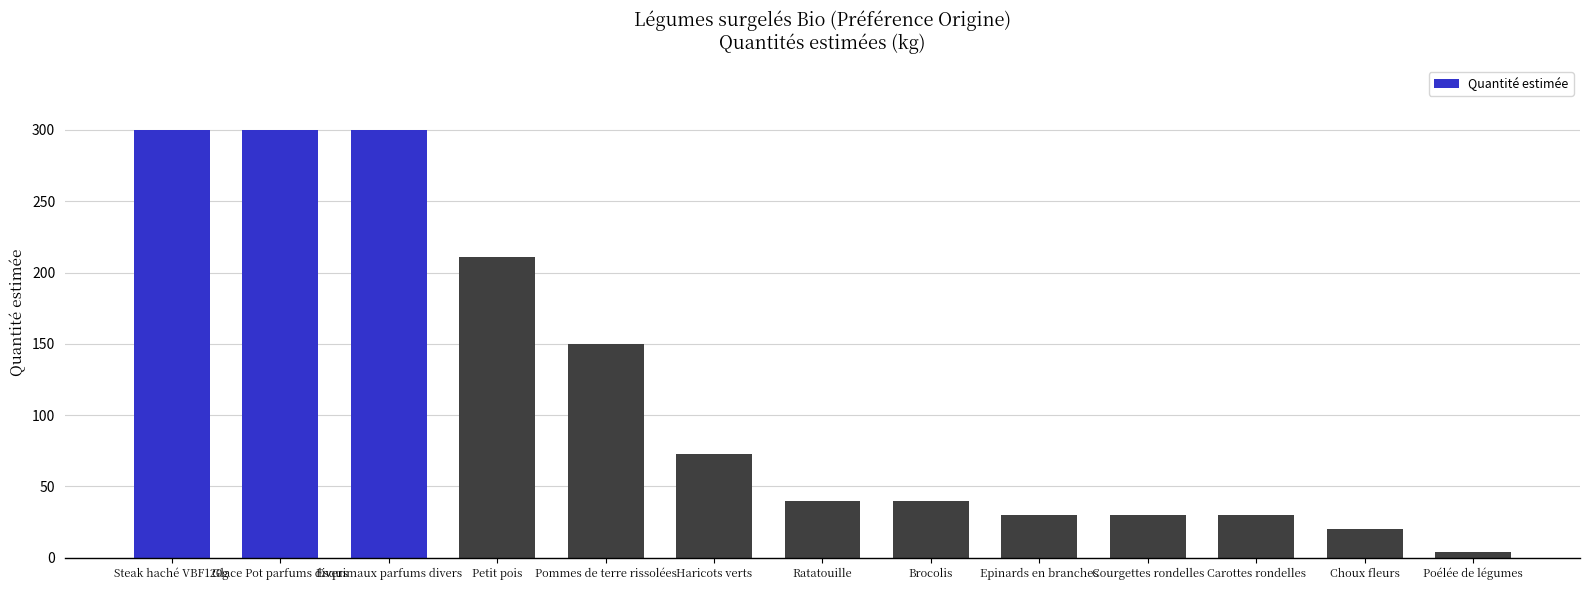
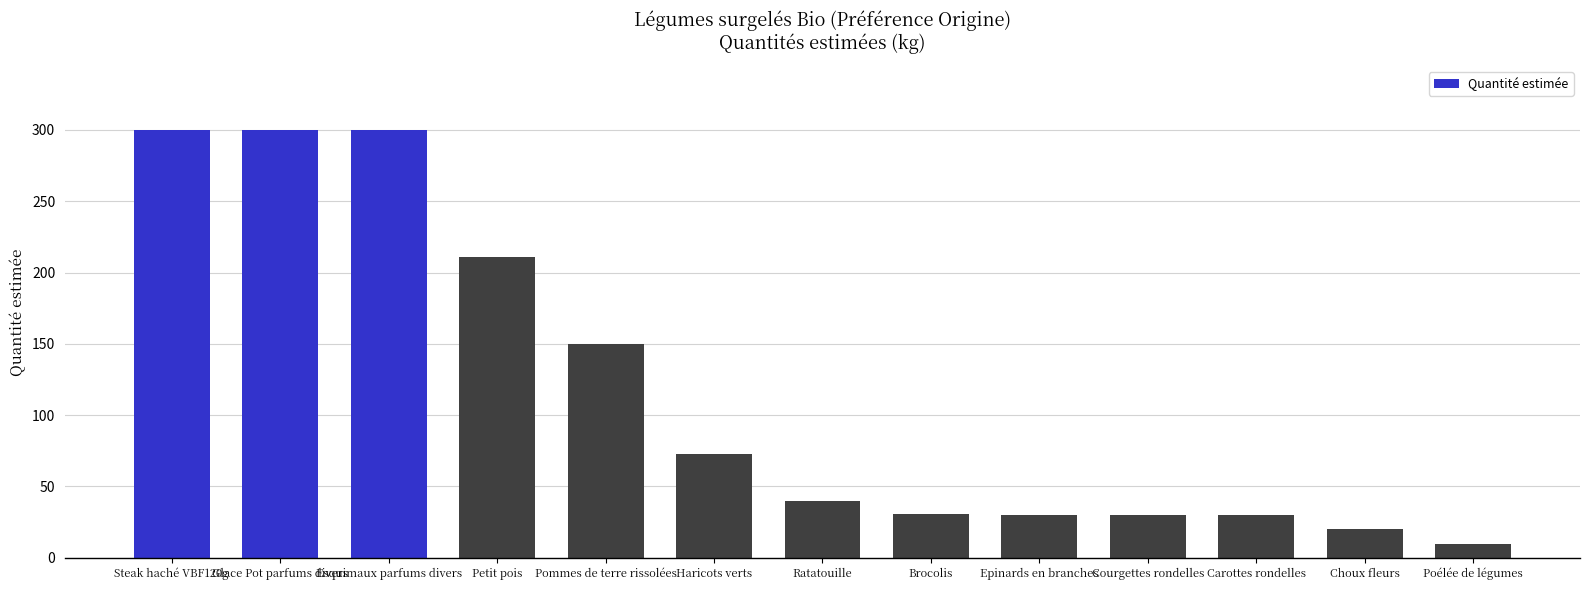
  {
    "Steak haché VBF120g": 300,
    "Petit pois": 211,
    "Pommes de terre rissolées": 150,
    "Haricots verts": 73,
    "Ratatouille": 40,
-   "Brocolis": 40,
+   "Brocolis": 31,
    "Epinards en branches": 30,
    "Courgettes rondelles": 30,
-   "Poélée de légumes": 4
+   "Poélée de légumes": 10
  }
